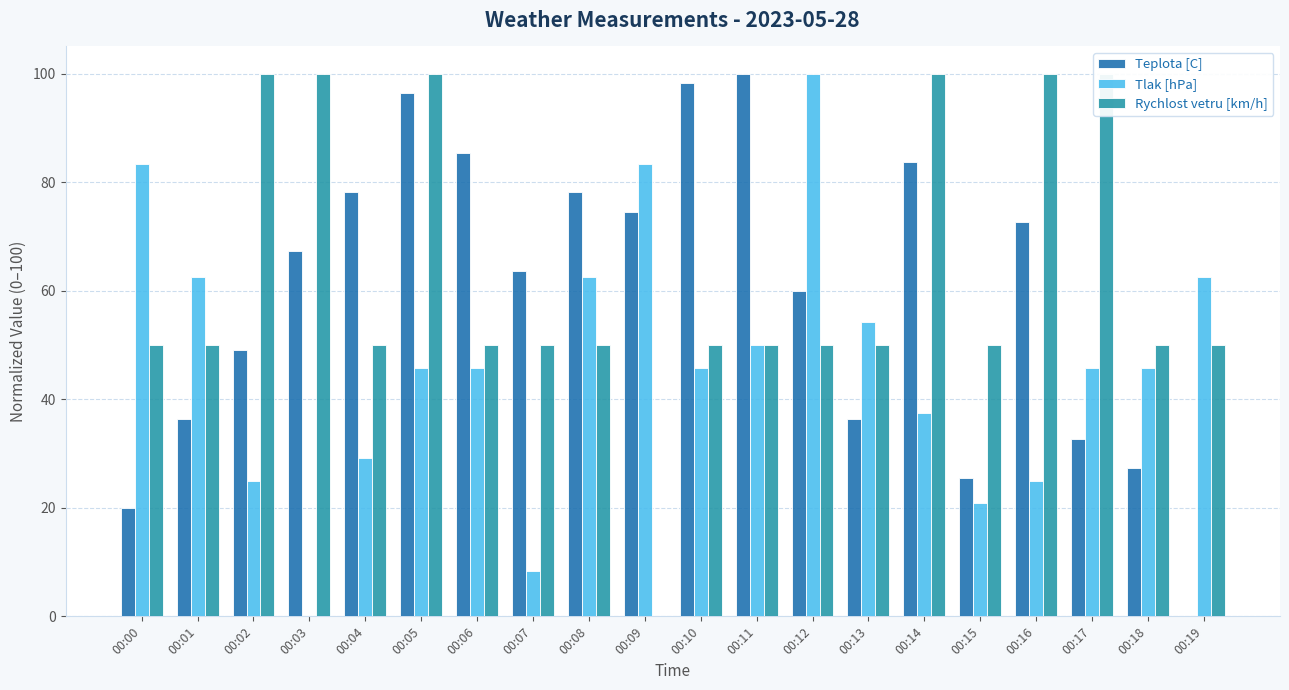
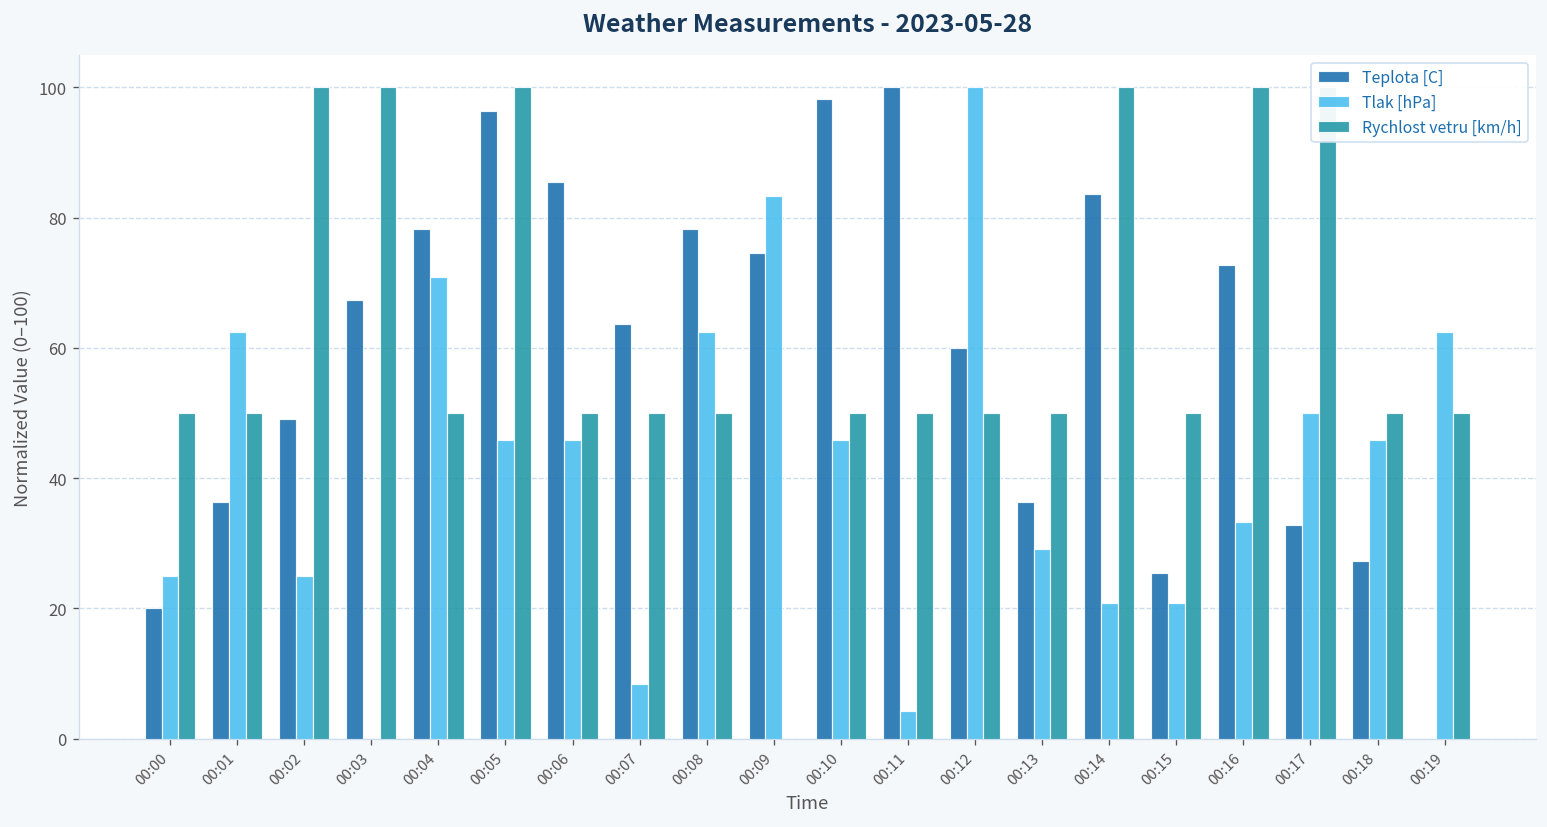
  {
    "Tlak [hPa]": {
-     "00:00": 83,
+     "00:00": 25,
      "00:01": 62,
      "00:02": 25,
      "00:03": 0,
-     "00:04": 29,
+     "00:04": 71,
      "00:05": 46,
      "00:06": 46,
      "00:07": 8,
      "00:08": 62,
      "00:09": 83,
      "00:10": 46,
-     "00:11": 50,
+     "00:11": 4,
      "00:12": 100,
-     "00:13": 54,
-     "00:14": 38,
+     "00:13": 29,
+     "00:14": 21,
      "00:15": 21,
-     "00:16": 25,
-     "00:17": 46,
+     "00:16": 33,
+     "00:17": 50,
      "00:18": 46,
      "00:19": 62
    }
  }
